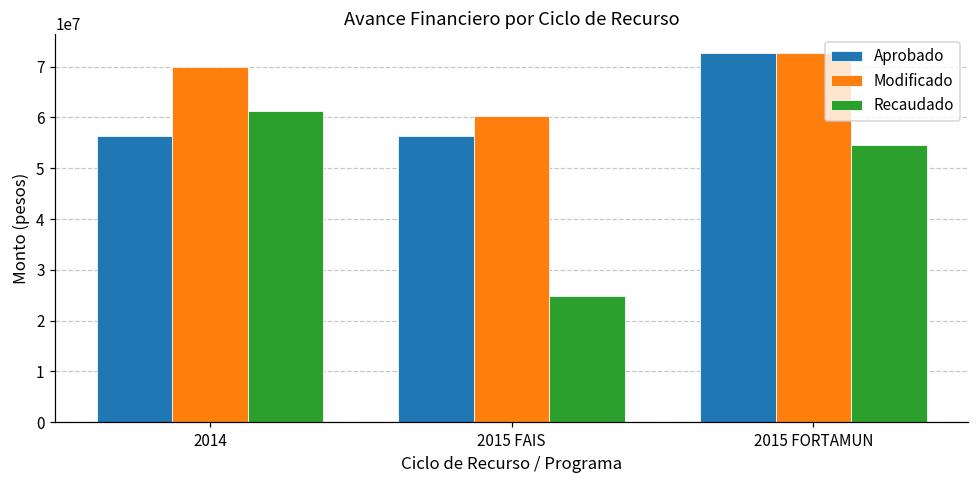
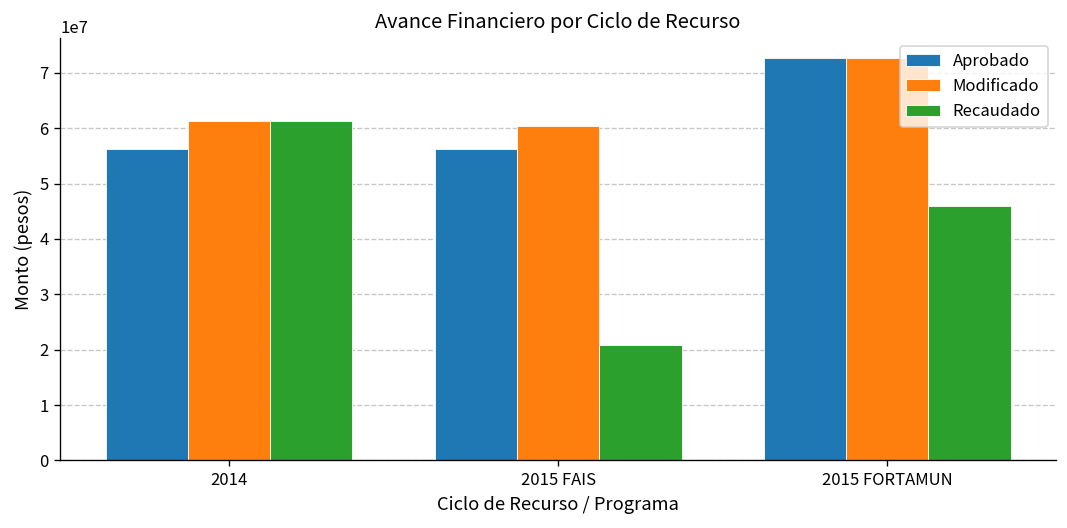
  {
    "Aprobado": {
      "2014": 56000000,
      "2015 FAIS": 56000000,
      "2015 FORTAMUN": 73000000
    },
    "Modificado": {
-     "2014": 70000000,
+     "2014": 61000000,
      "2015 FAIS": 60000000,
      "2015 FORTAMUN": 73000000
    },
    "Recaudado": {
      "2014": 61000000,
-     "2015 FAIS": 25000000,
-     "2015 FORTAMUN": 55000000
+     "2015 FAIS": 21000000,
+     "2015 FORTAMUN": 46000000
    }
  }
